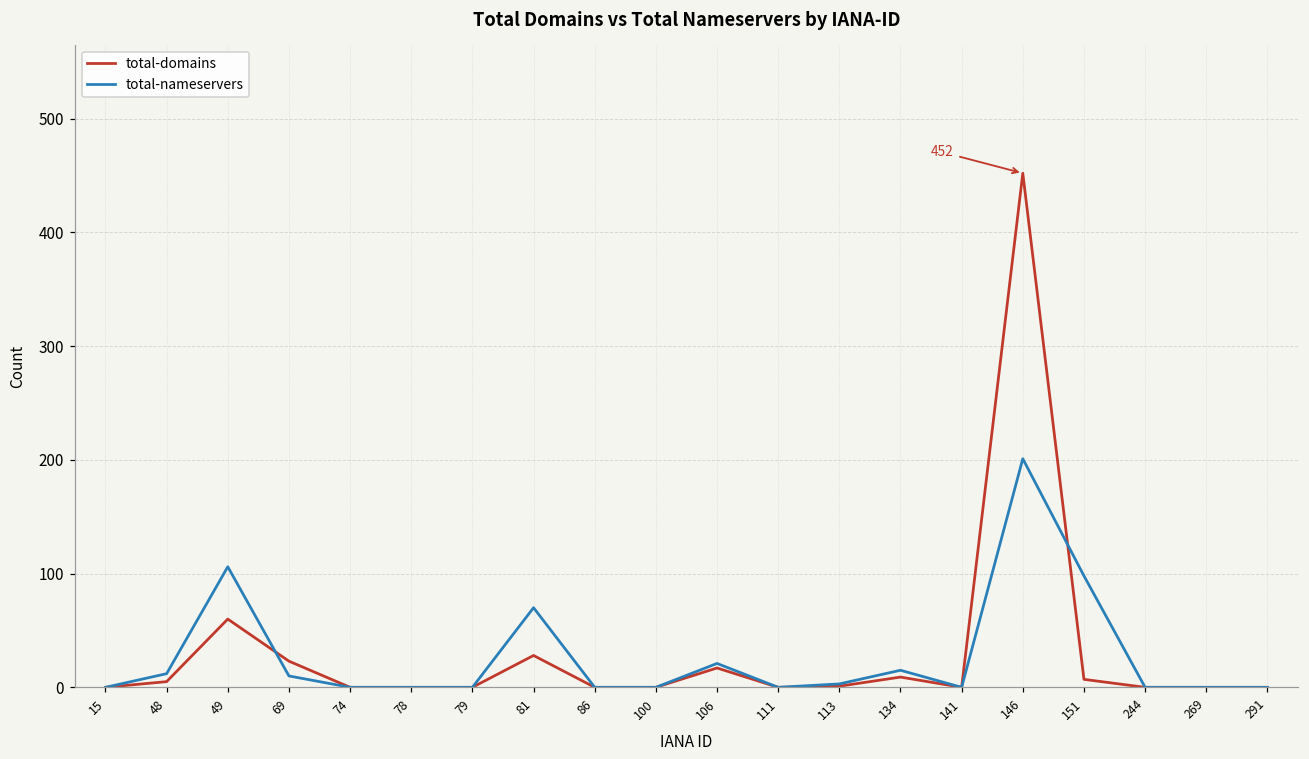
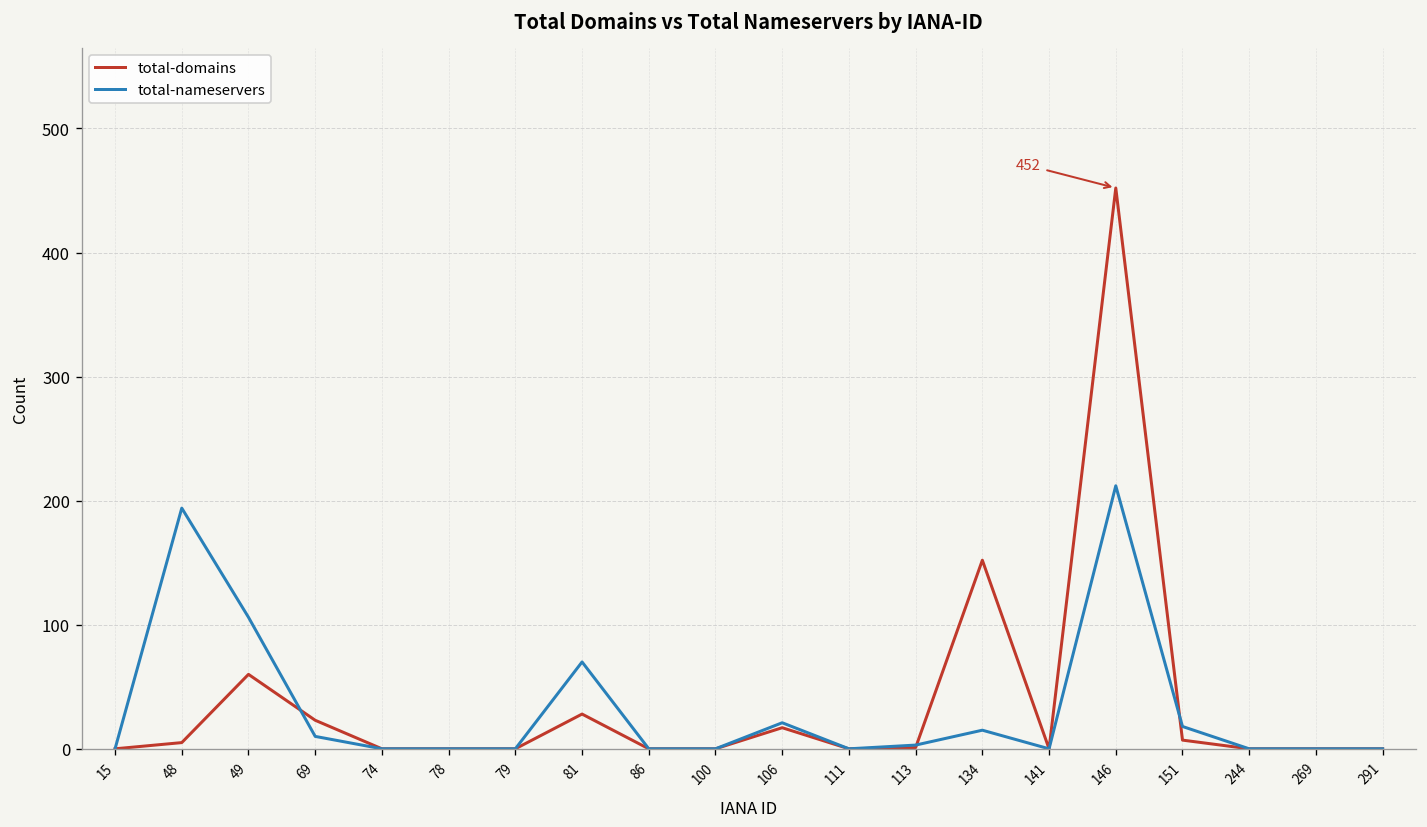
  {
    "total-domains": {
      "48": 5,
      "49": 60,
      "69": 23,
      "81": 28,
      "106": 17,
-     "134": 9,
+     "134": 152,
      "151": 7
    },
    "total-nameservers": {
-     "48": 12,
+     "48": 194,
      "49": 106,
      "69": 10,
      "81": 70,
      "106": 21,
      "134": 15,
-     "146": 201,
-     "151": 98
+     "146": 212,
+     "151": 18
    }
  }
